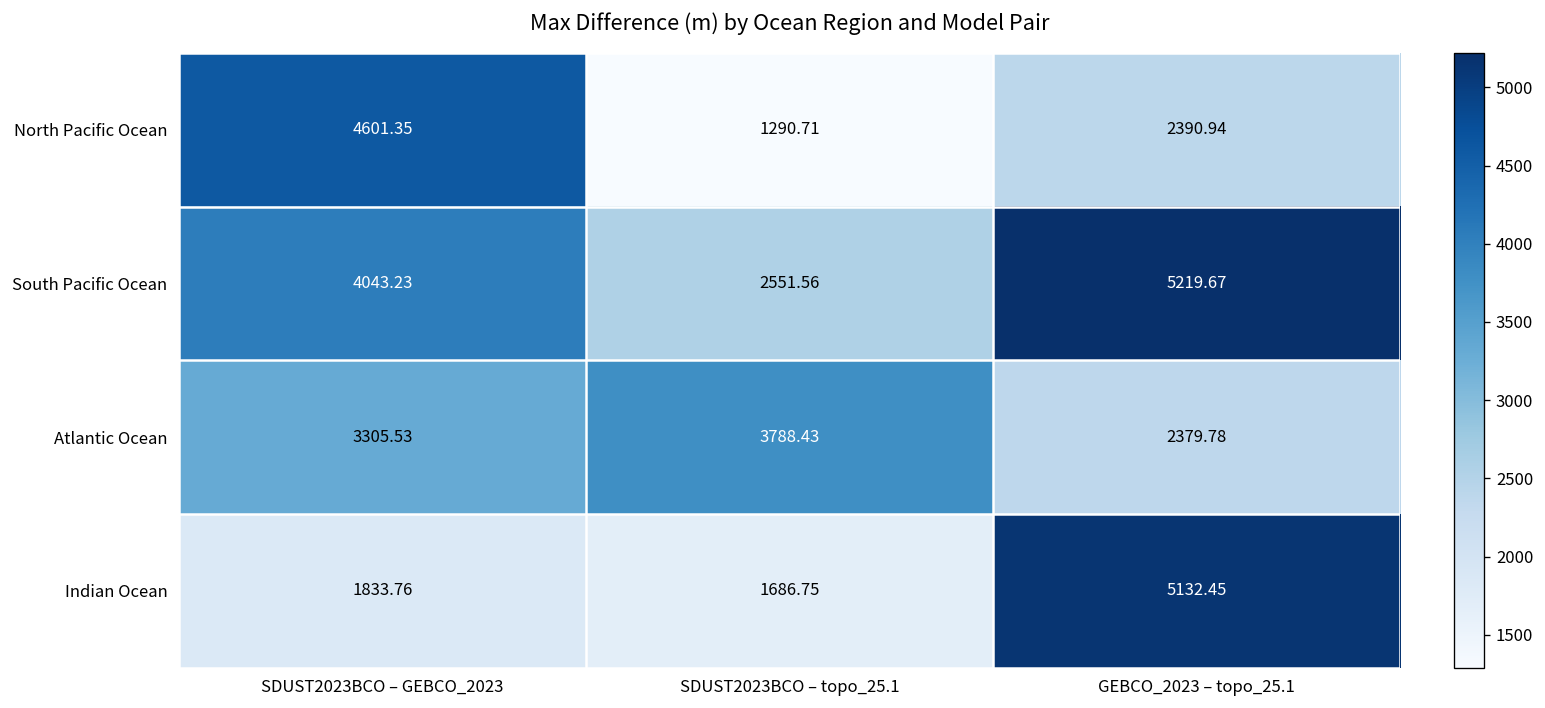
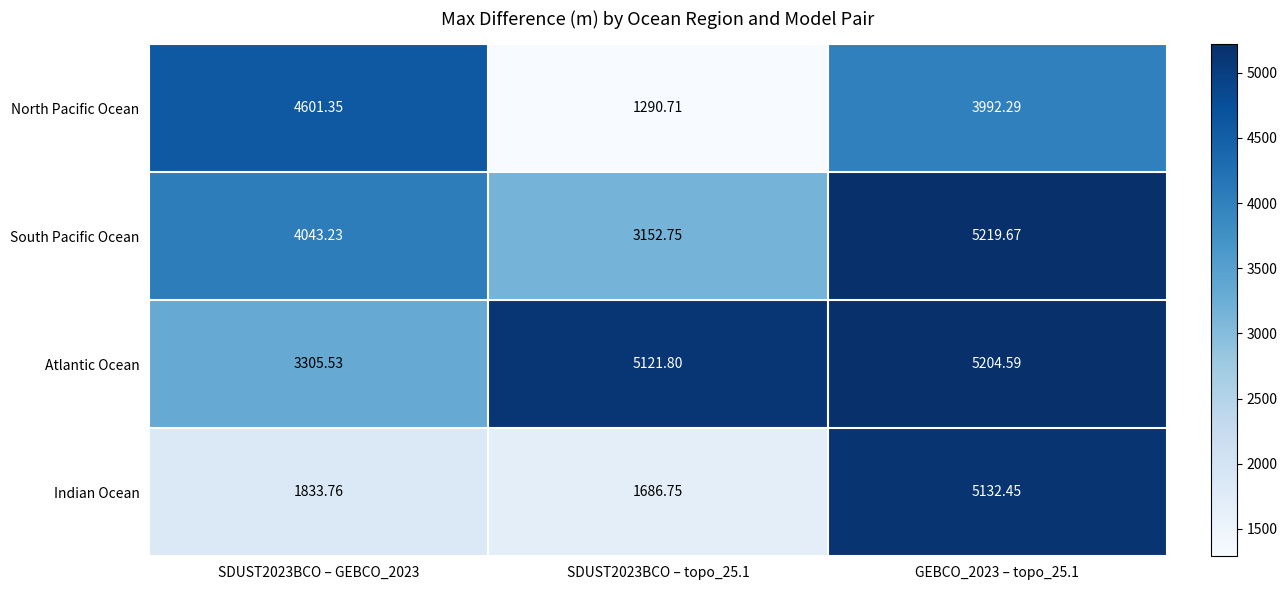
  {
    "North Pacific Ocean": {
      "SDUST2023BCO – GEBCO_2023": 4601.35,
      "SDUST2023BCO – topo_25.1": 1290.71,
-     "GEBCO_2023 – topo_25.1": 2390.94
+     "GEBCO_2023 – topo_25.1": 3992.29
    },
    "South Pacific Ocean": {
      "SDUST2023BCO – GEBCO_2023": 4043.23,
-     "SDUST2023BCO – topo_25.1": 2551.56,
+     "SDUST2023BCO – topo_25.1": 3152.75,
      "GEBCO_2023 – topo_25.1": 5219.67
    },
    "Atlantic Ocean": {
      "SDUST2023BCO – GEBCO_2023": 3305.53,
-     "SDUST2023BCO – topo_25.1": 3788.43,
-     "GEBCO_2023 – topo_25.1": 2379.78
+     "SDUST2023BCO – topo_25.1": 5121.80,
+     "GEBCO_2023 – topo_25.1": 5204.59
    },
    "Indian Ocean": {
      "SDUST2023BCO – GEBCO_2023": 1833.76,
      "SDUST2023BCO – topo_25.1": 1686.75,
      "GEBCO_2023 – topo_25.1": 5132.45
    }
  }
